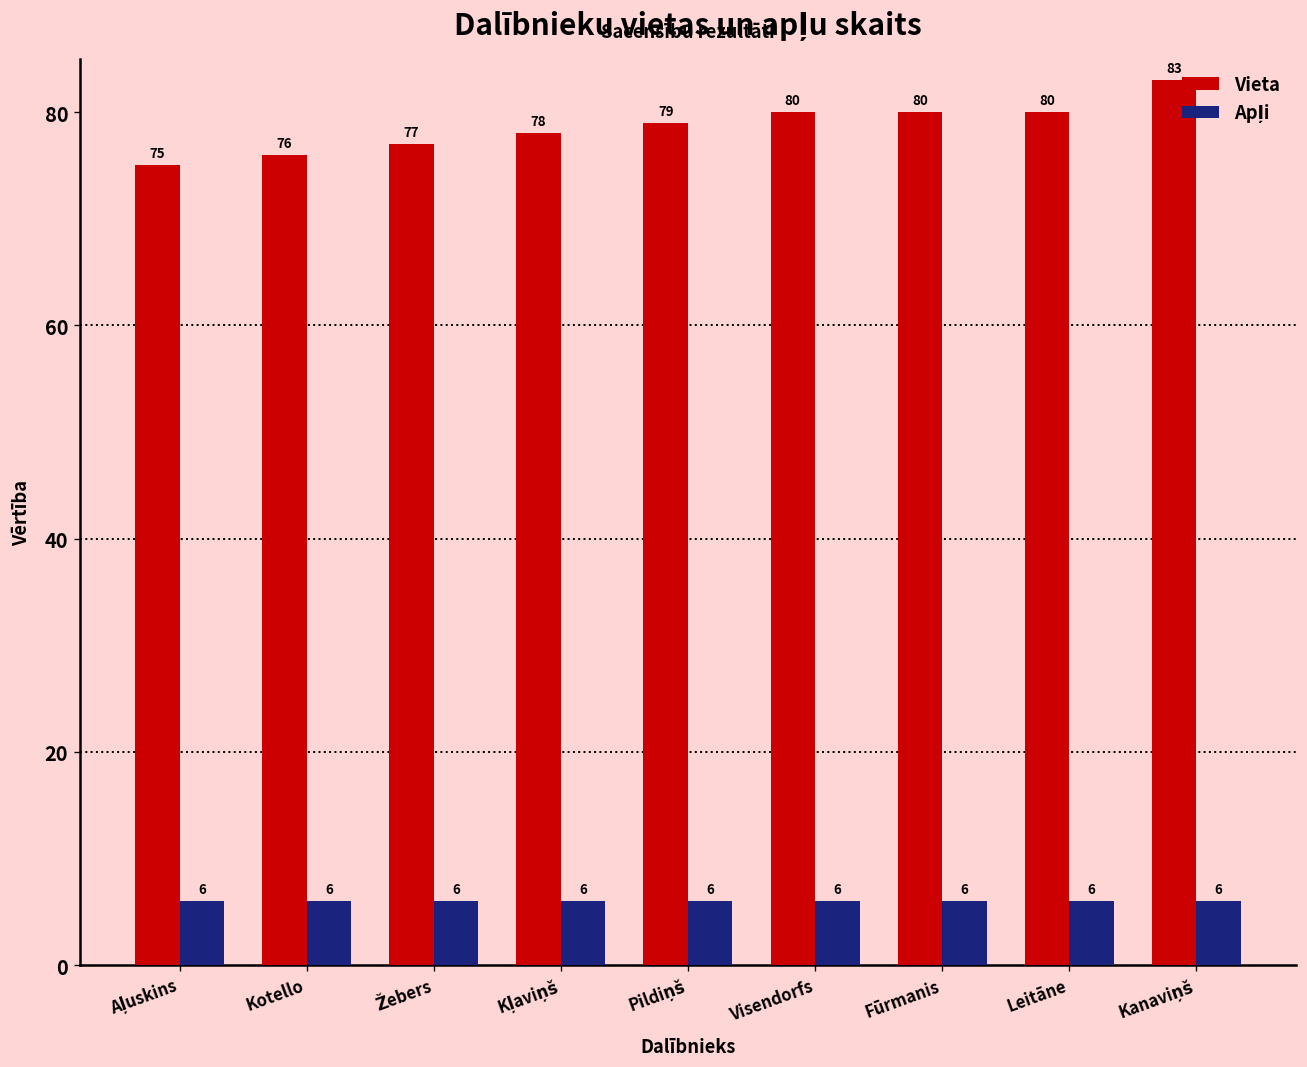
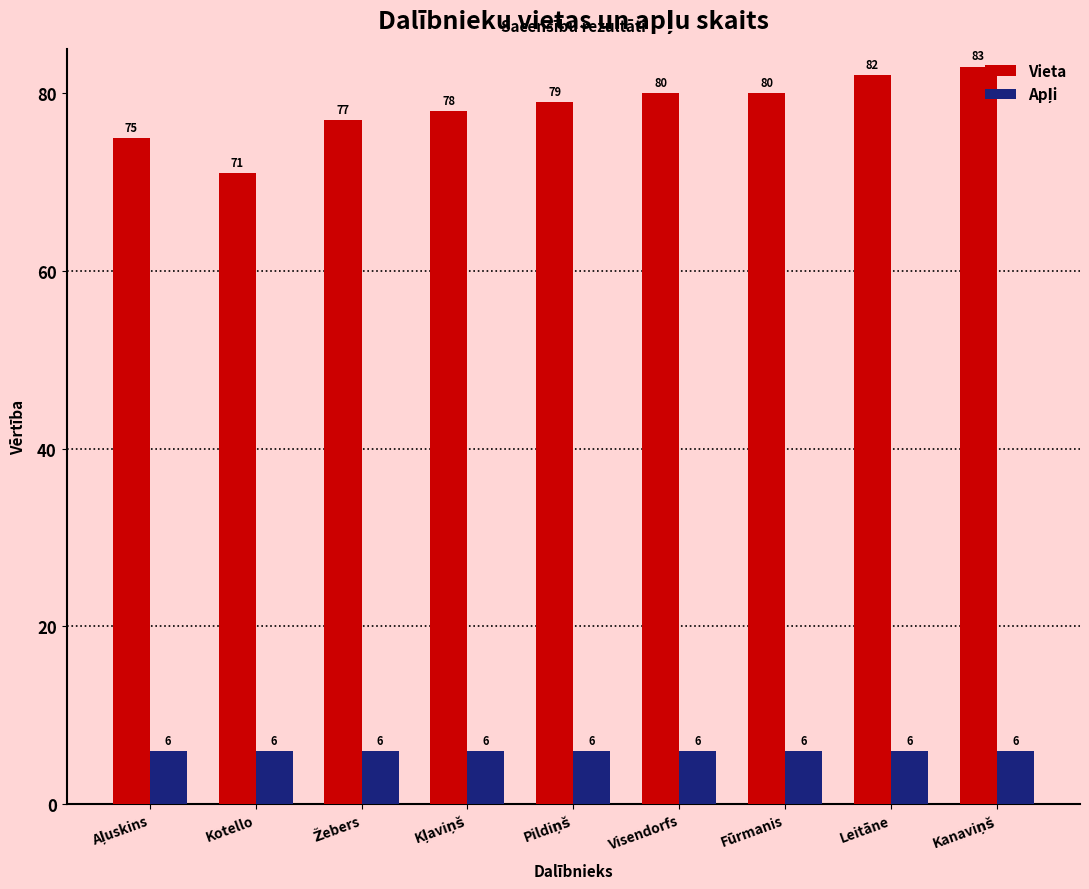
  {
    "Vieta": {
      "Aļuskins": 75,
-     "Kotello": 76,
+     "Kotello": 71,
      "Žebers": 77,
      "Kļaviņš": 78,
      "Pildiņš": 79,
      "Visendorfs": 80,
      "Fūrmanis": 80,
-     "Leitāne": 80,
+     "Leitāne": 82,
      "Kanaviņš": 83
    },
    "Apļi": {
      "Aļuskins": 6,
      "Kotello": 6,
      "Žebers": 6,
      "Kļaviņš": 6,
      "Pildiņš": 6,
      "Visendorfs": 6,
      "Fūrmanis": 6,
      "Leitāne": 6,
      "Kanaviņš": 6
    }
  }
